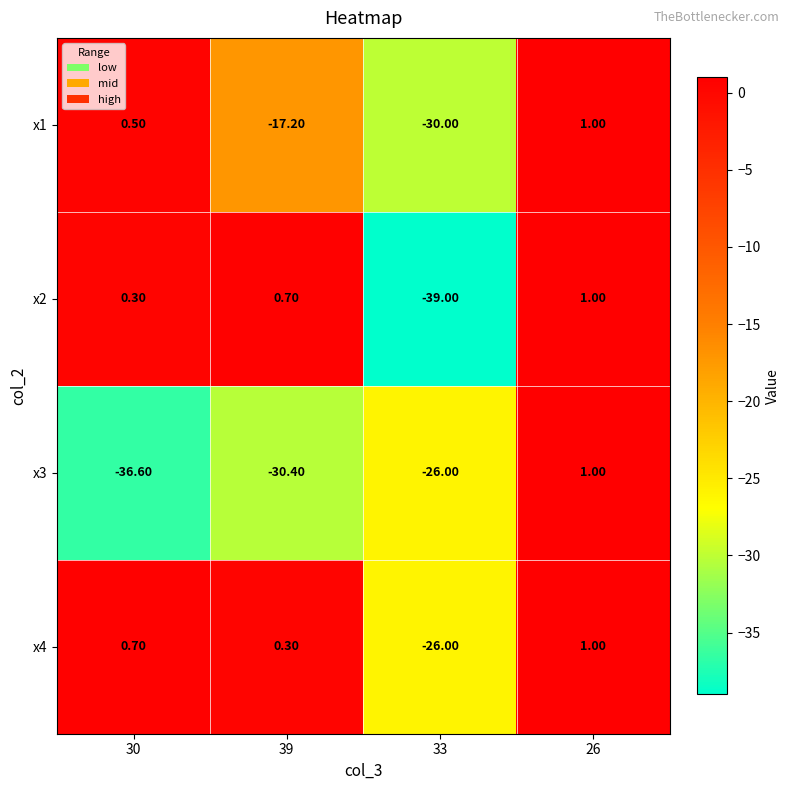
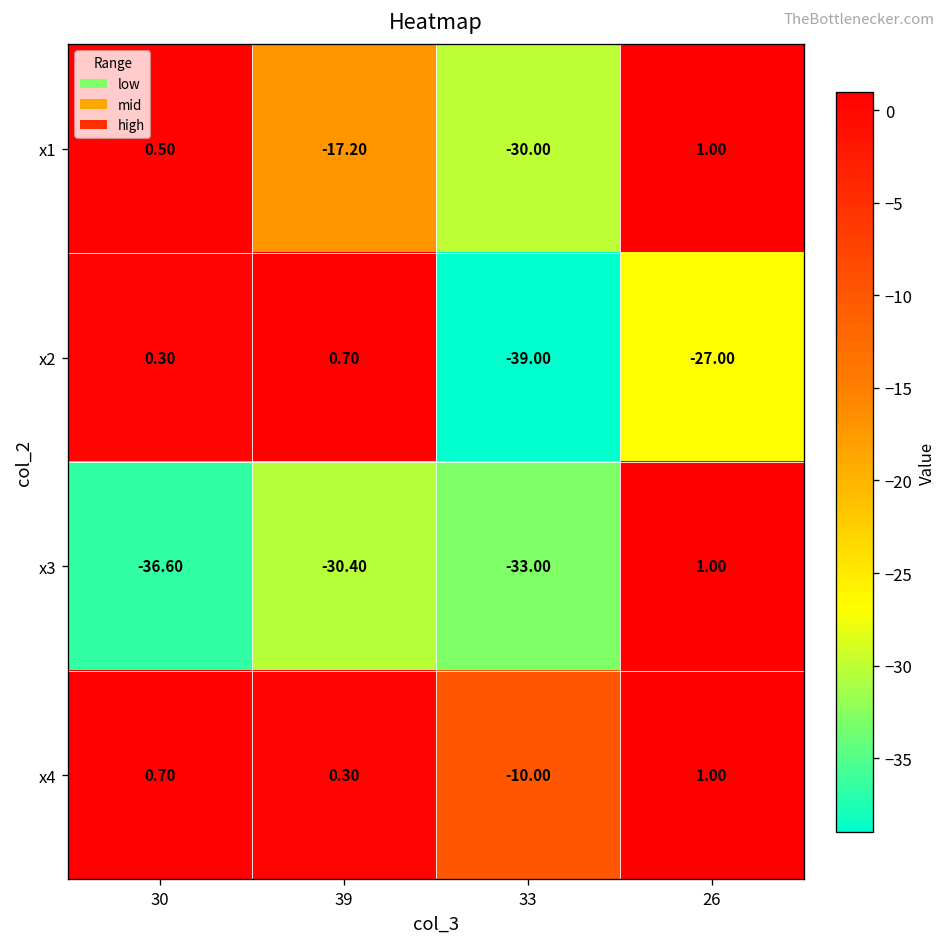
  {
    "x1": {
      "30": 0.50,
      "39": -17.20,
      "33": -30.00,
      "26": 1.00
    },
    "x2": {
      "30": 0.30,
      "39": 0.70,
      "33": -39.00,
-     "26": 1.00
+     "26": -27.00
    },
    "x3": {
      "30": -36.60,
      "39": -30.40,
-     "33": -26.00,
+     "33": -33.00,
      "26": 1.00
    },
    "x4": {
      "30": 0.70,
      "39": 0.30,
-     "33": -26.00,
+     "33": -10.00,
      "26": 1.00
    }
  }
